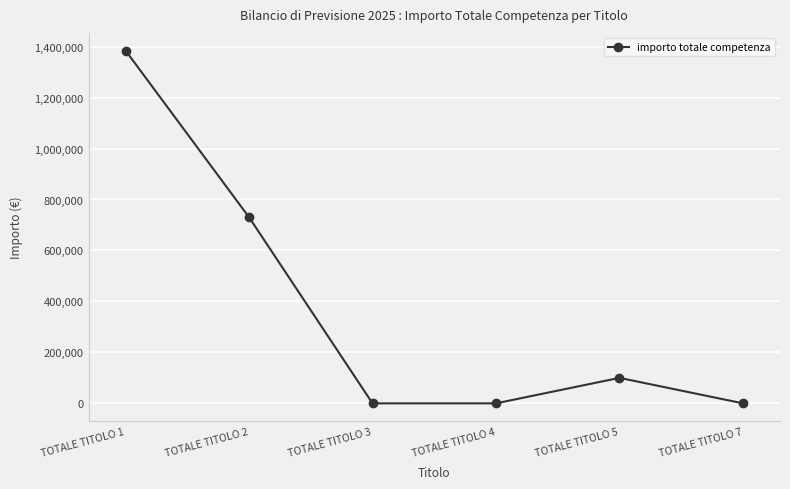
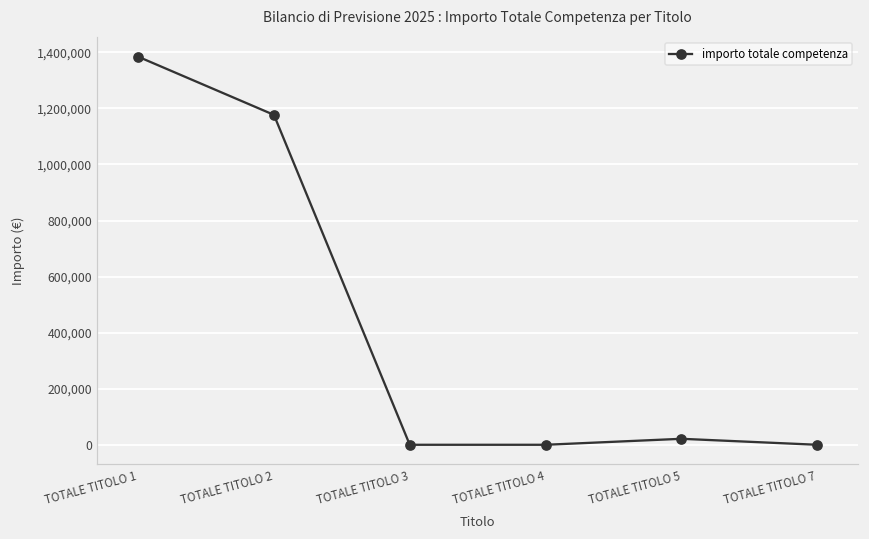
  {
    "TOTALE TITOLO 1": "1,380,000",
-   "TOTALE TITOLO 2": "730,000",
+   "TOTALE TITOLO 2": "1,180,000",
    "TOTALE TITOLO 3": "0",
    "TOTALE TITOLO 4": "0",
-   "TOTALE TITOLO 5": "100,000",
+   "TOTALE TITOLO 5": "20,000",
    "TOTALE TITOLO 7": "0"
  }
